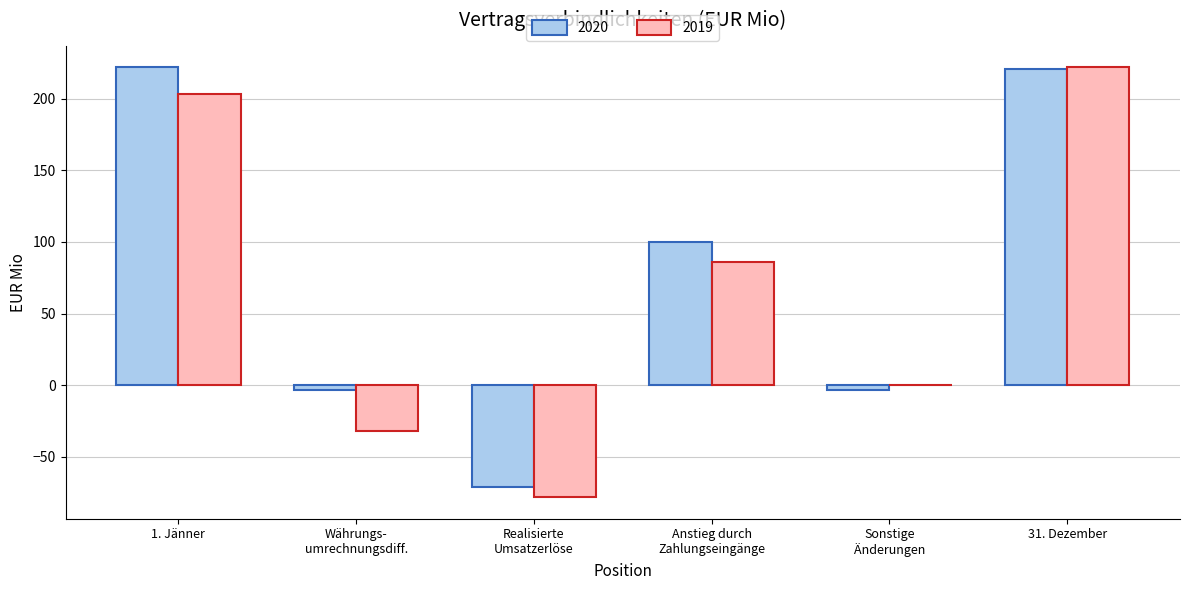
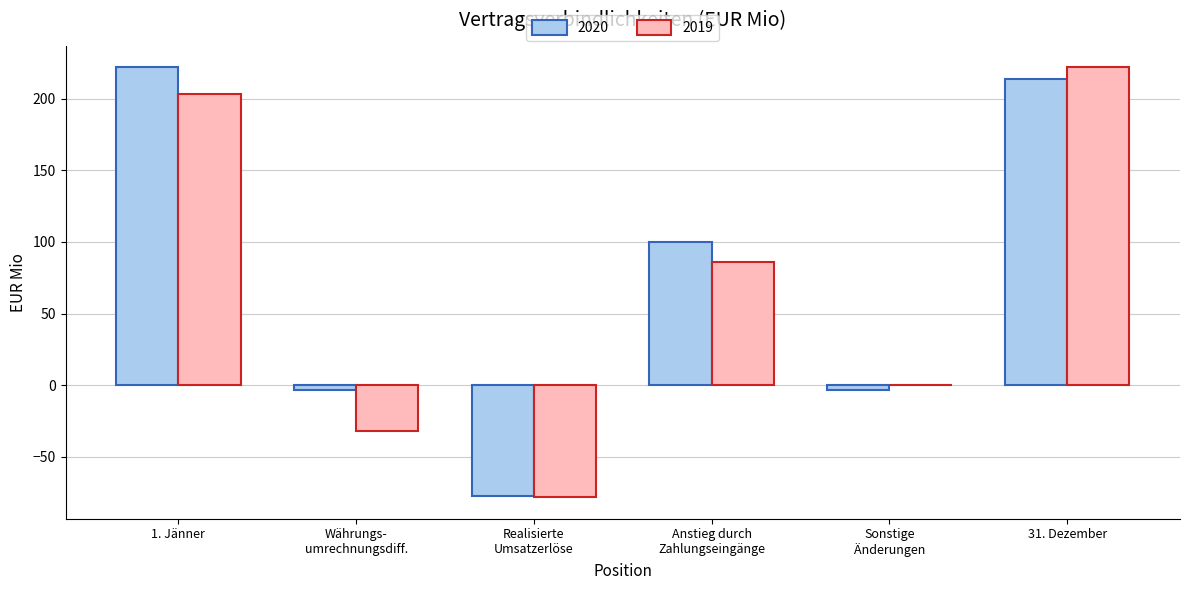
  {
    "2020": {
      "1. Jänner": 222,
      "Währungs- umrechnungsdiff.": -3,
-     "Realisierte Umsatzerlöse": -71,
+     "Realisierte Umsatzerlöse": -77,
      "Anstieg durch Zahlungseingänge": 100,
      "Sonstige Änderungen": -3,
-     "31. Dezember": 221
+     "31. Dezember": 214
    },
    "2019": {
      "1. Jänner": 203,
      "Währungs- umrechnungsdiff.": -32,
      "Realisierte Umsatzerlöse": -78,
      "Anstieg durch Zahlungseingänge": 86,
      "Sonstige Änderungen": 0,
      "31. Dezember": 222
    }
  }
